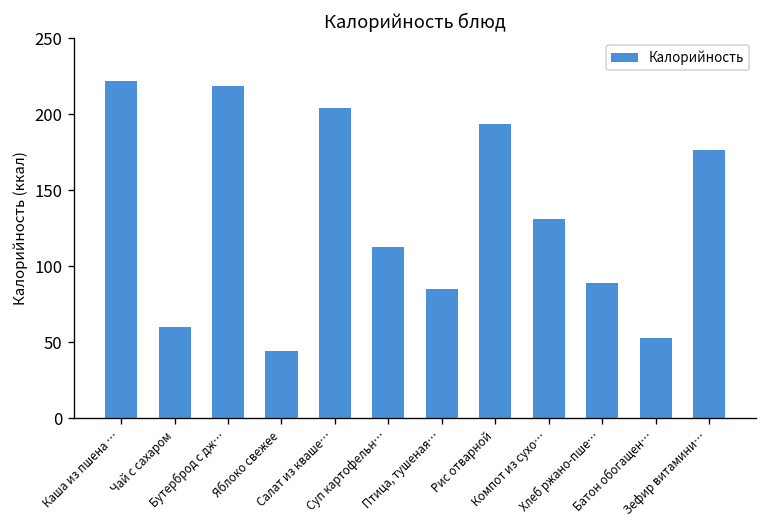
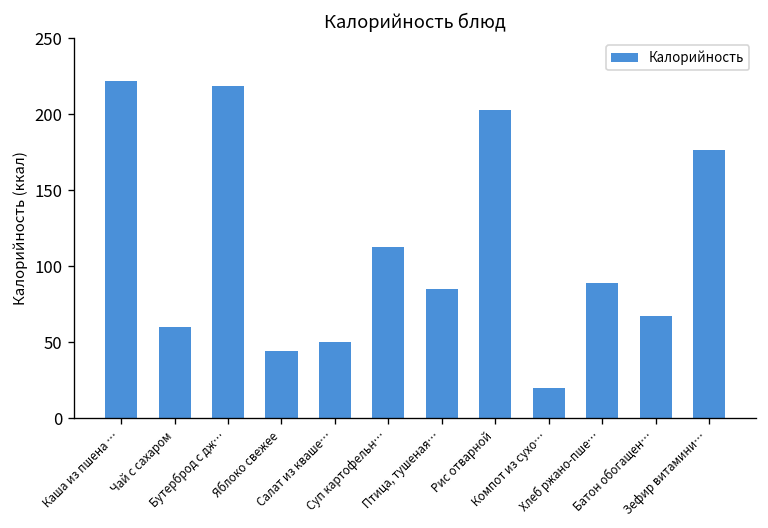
  {
    "Каша из пшена …": 222,
    "Чай с сахаром": 60,
    "Бутерброд с дж…": 219,
    "Яблоко свежее": 44,
-   "Салат из кваше…": 204,
+   "Салат из кваше…": 50,
    "Суп картофельн…": 113,
    "Птица, тушеная…": 85,
-   "Рис отварной": 194,
-   "Компот из сухо…": 131,
+   "Рис отварной": 203,
+   "Компот из сухо…": 20,
    "Хлеб ржано-пше…": 89,
-   "Батон обогащен…": 53,
+   "Батон обогащен…": 67,
    "Зефир витамини…": 176
  }
